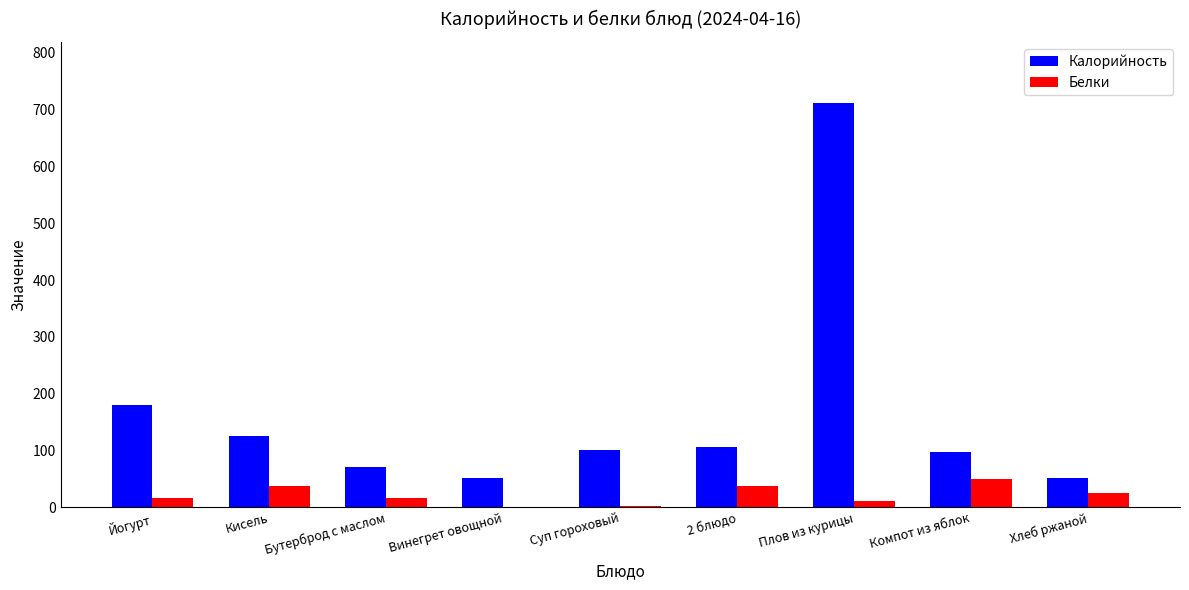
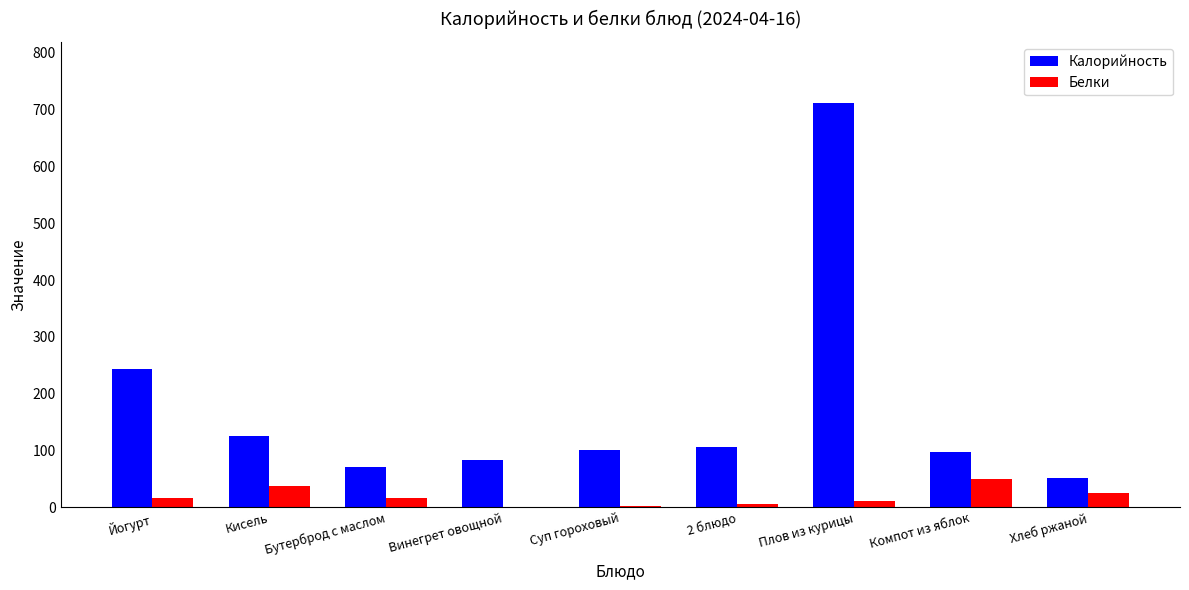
  {
    "Калорийность": {
-     "Йогурт": 180,
+     "Йогурт": 240,
      "Кисель": 130,
      "Бутерброд с маслом": 70,
-     "Винегрет овощной": 50,
+     "Винегрет овощной": 80,
      "Суп гороховый": 100,
      "2 блюдо": 110,
      "Плов из курицы": 710,
      "Компот из яблок": 100,
      "Хлеб ржаной": 50
    },
    "Белки": {
      "Йогурт": 20,
      "Кисель": 40,
      "Бутерброд с маслом": 20,
-     "2 блюдо": 40,
+     "2 блюдо": 10,
      "Плов из курицы": 10,
      "Компот из яблок": 50,
      "Хлеб ржаной": 30
    }
  }
